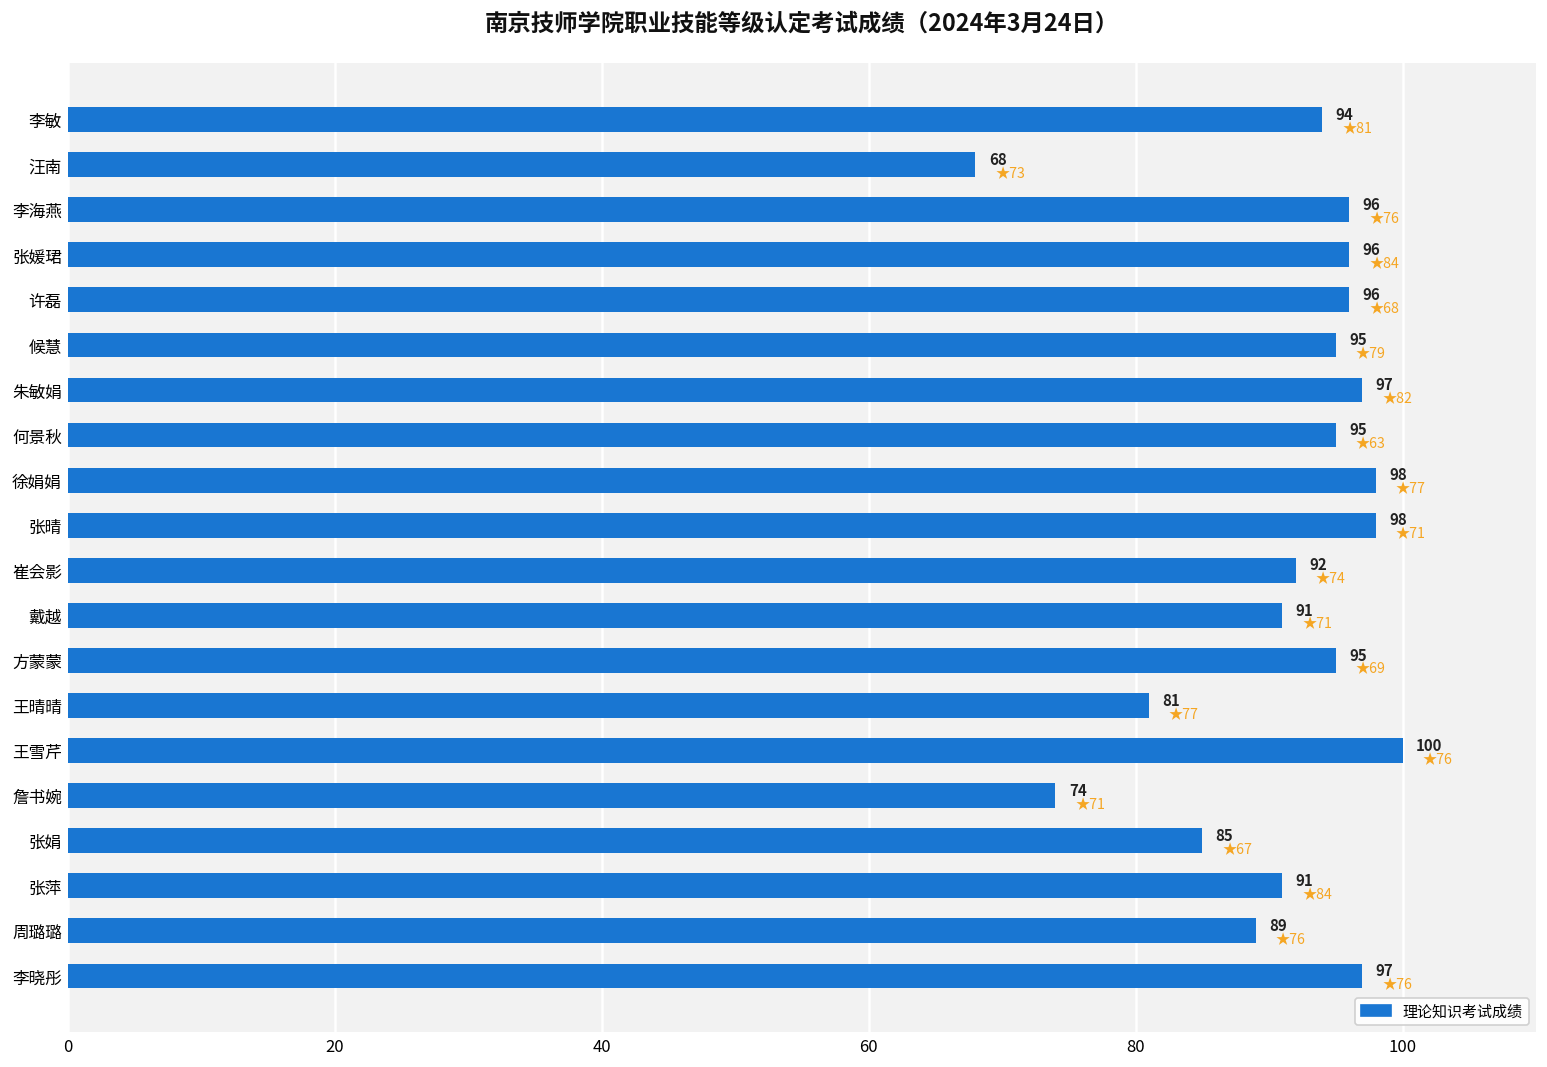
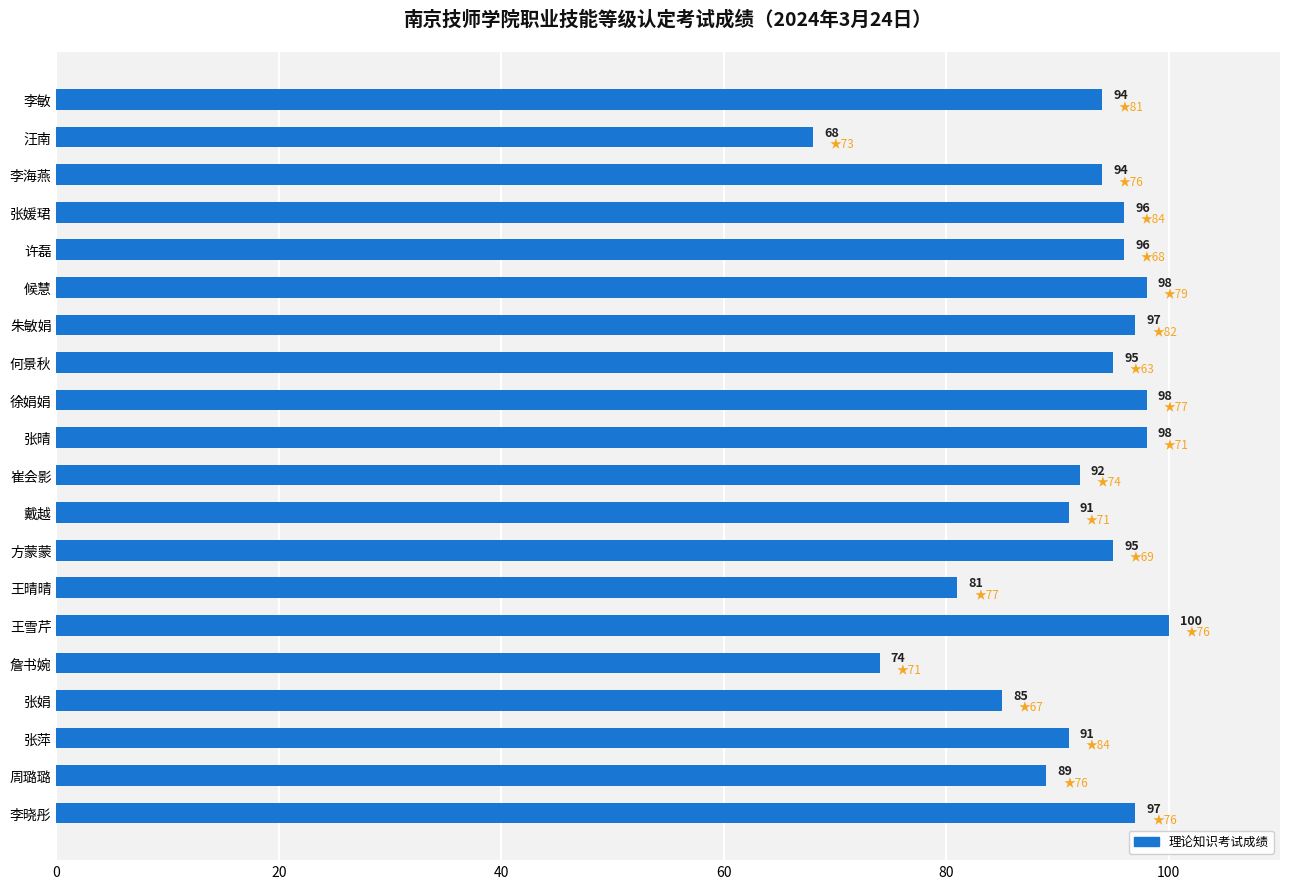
  {
    "李敏": 94,
    "汪南": 68,
-   "李海燕": 96,
+   "李海燕": 94,
    "张媛珺": 96,
    "许磊": 96,
-   "候慧": 95,
+   "候慧": 98,
    "朱敏娟": 97,
    "何景秋": 95,
    "徐娟娟": 98,
    "张晴": 98,
    "崔会影": 92,
    "戴越": 91,
    "方蒙蒙": 95,
    "王晴晴": 81,
    "王雪芹": 100,
    "詹书婉": 74,
    "张娟": 85,
    "张萍": 91,
    "周璐璐": 89,
    "李晓彤": 97
  }
